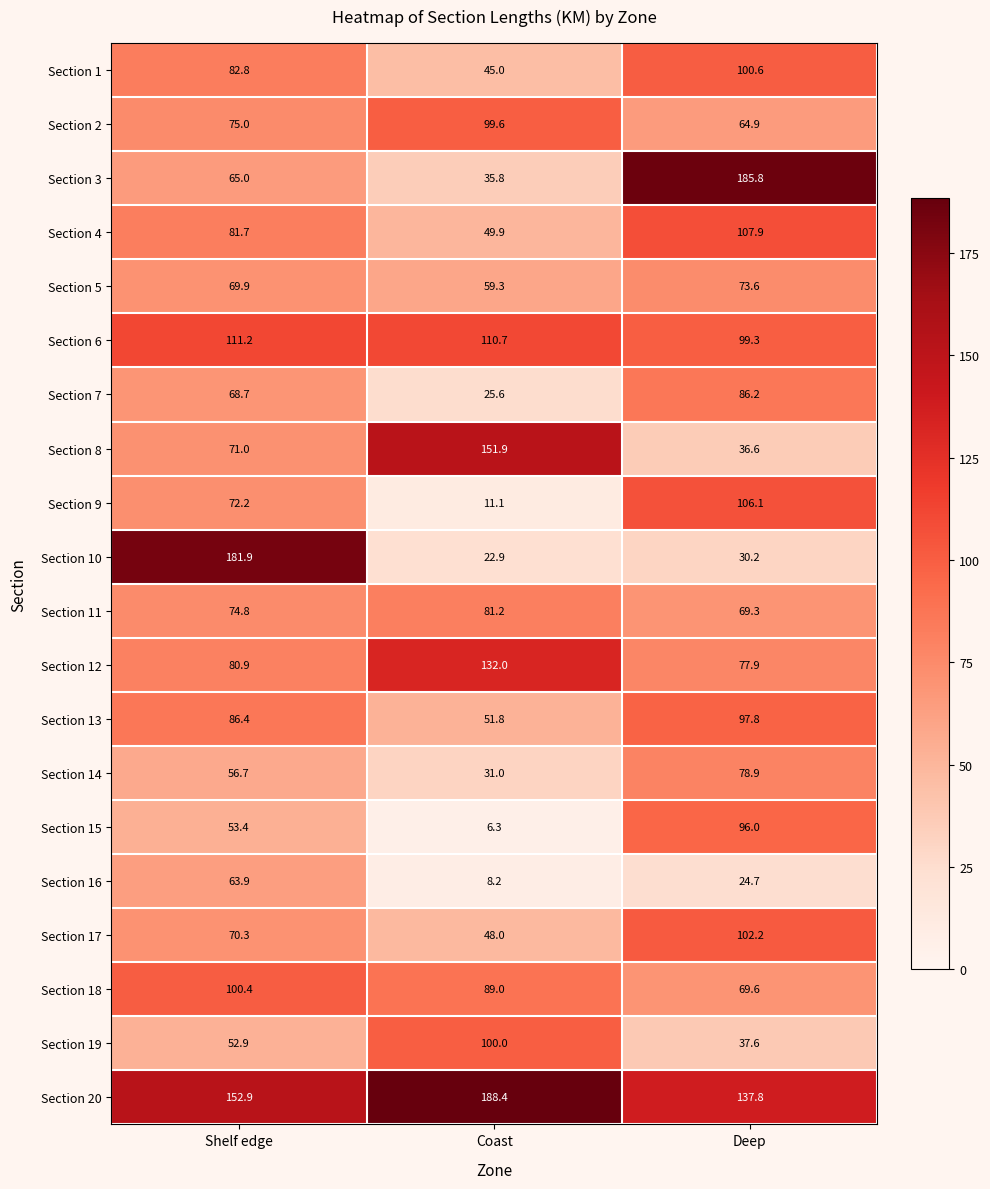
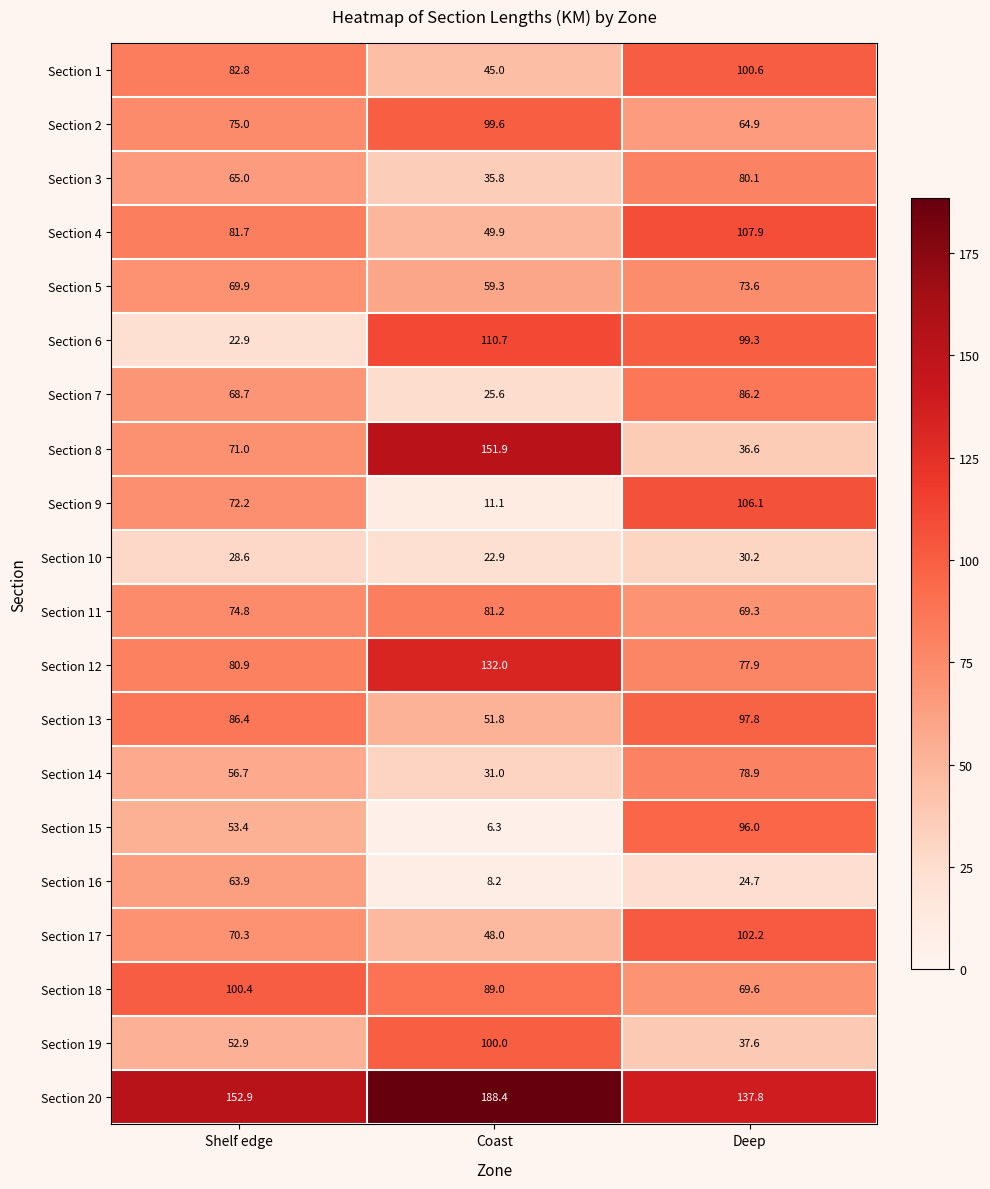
  {
    "Section 1": {
      "Shelf edge": 82.8,
      "Coast": 45.0,
      "Deep": 100.6
    },
    "Section 2": {
      "Shelf edge": 75.0,
      "Coast": 99.6,
      "Deep": 64.9
    },
    "Section 3": {
      "Shelf edge": 65.0,
      "Coast": 35.8,
-     "Deep": 185.8
+     "Deep": 80.1
    },
    "Section 4": {
      "Shelf edge": 81.7,
      "Coast": 49.9,
      "Deep": 107.9
    },
    "Section 5": {
      "Shelf edge": 69.9,
      "Coast": 59.3,
      "Deep": 73.6
    },
    "Section 6": {
-     "Shelf edge": 111.2,
+     "Shelf edge": 22.9,
      "Coast": 110.7,
      "Deep": 99.3
    },
    "Section 7": {
      "Shelf edge": 68.7,
      "Coast": 25.6,
      "Deep": 86.2
    },
    "Section 8": {
      "Shelf edge": 71.0,
      "Coast": 151.9,
      "Deep": 36.6
    },
    "Section 9": {
      "Shelf edge": 72.2,
      "Coast": 11.1,
      "Deep": 106.1
    },
    "Section 10": {
-     "Shelf edge": 181.9,
+     "Shelf edge": 28.6,
      "Coast": 22.9,
      "Deep": 30.2
    },
    "Section 11": {
      "Shelf edge": 74.8,
      "Coast": 81.2,
      "Deep": 69.3
    },
    "Section 12": {
      "Shelf edge": 80.9,
      "Coast": 132.0,
      "Deep": 77.9
    },
    "Section 13": {
      "Shelf edge": 86.4,
      "Coast": 51.8,
      "Deep": 97.8
    },
    "Section 14": {
      "Shelf edge": 56.7,
      "Coast": 31.0,
      "Deep": 78.9
    },
    "Section 15": {
      "Shelf edge": 53.4,
      "Coast": 6.3,
      "Deep": 96.0
    },
    "Section 16": {
      "Shelf edge": 63.9,
      "Coast": 8.2,
      "Deep": 24.7
    },
    "Section 17": {
      "Shelf edge": 70.3,
      "Coast": 48.0,
      "Deep": 102.2
    },
    "Section 18": {
      "Shelf edge": 100.4,
      "Coast": 89.0,
      "Deep": 69.6
    },
    "Section 19": {
      "Shelf edge": 52.9,
      "Coast": 100.0,
      "Deep": 37.6
    },
    "Section 20": {
      "Shelf edge": 152.9,
      "Coast": 188.4,
      "Deep": 137.8
    }
  }
